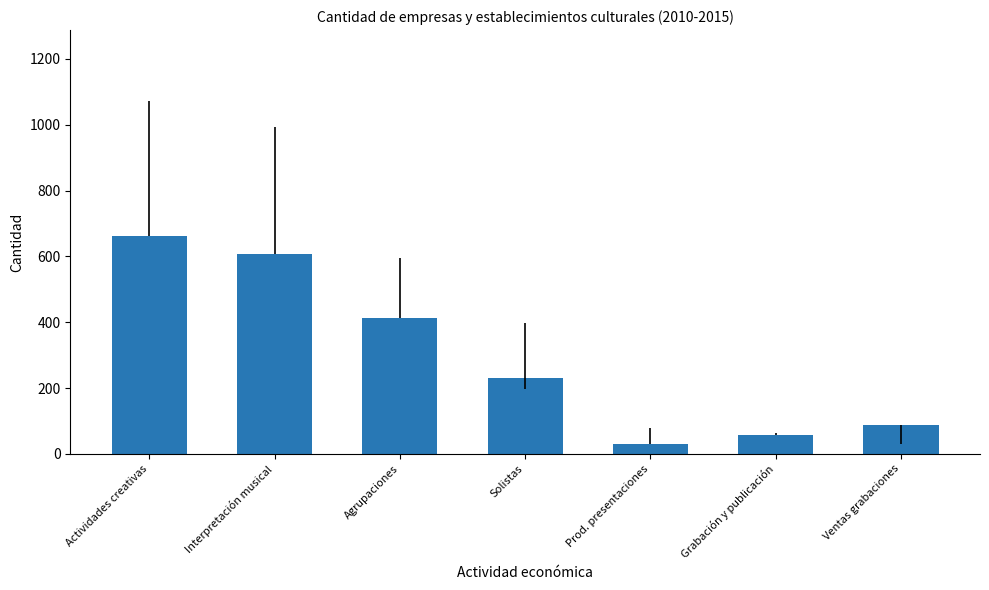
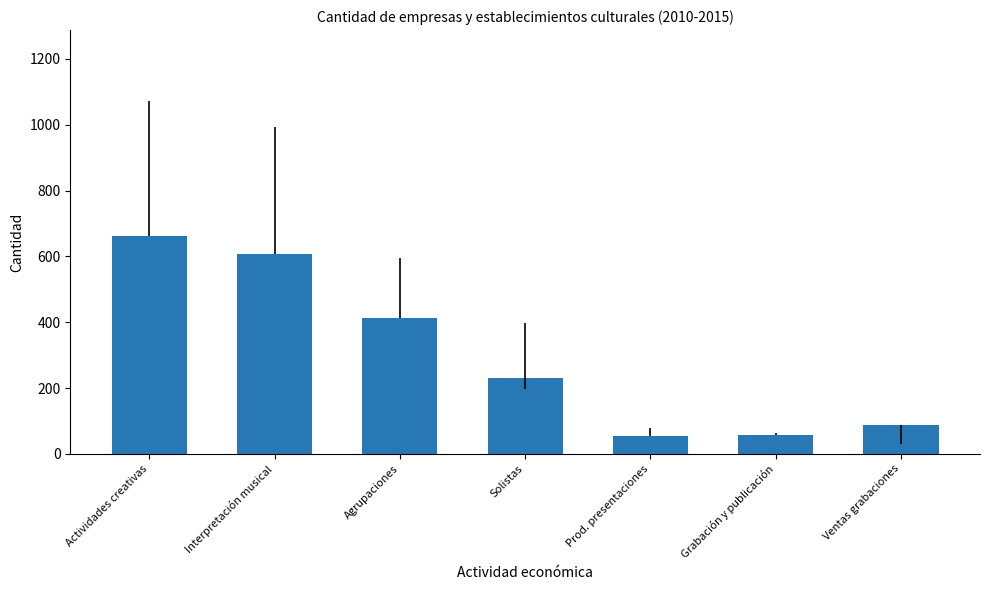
  {
    "Actividades creativas": 660,
    "Interpretación musical": 610,
    "Agrupaciones": 410,
    "Solistas": 230,
-   "Prod. presentaciones": 30,
+   "Prod. presentaciones": 50,
    "Grabación y publicación": 60,
    "Ventas grabaciones": 90
  }
